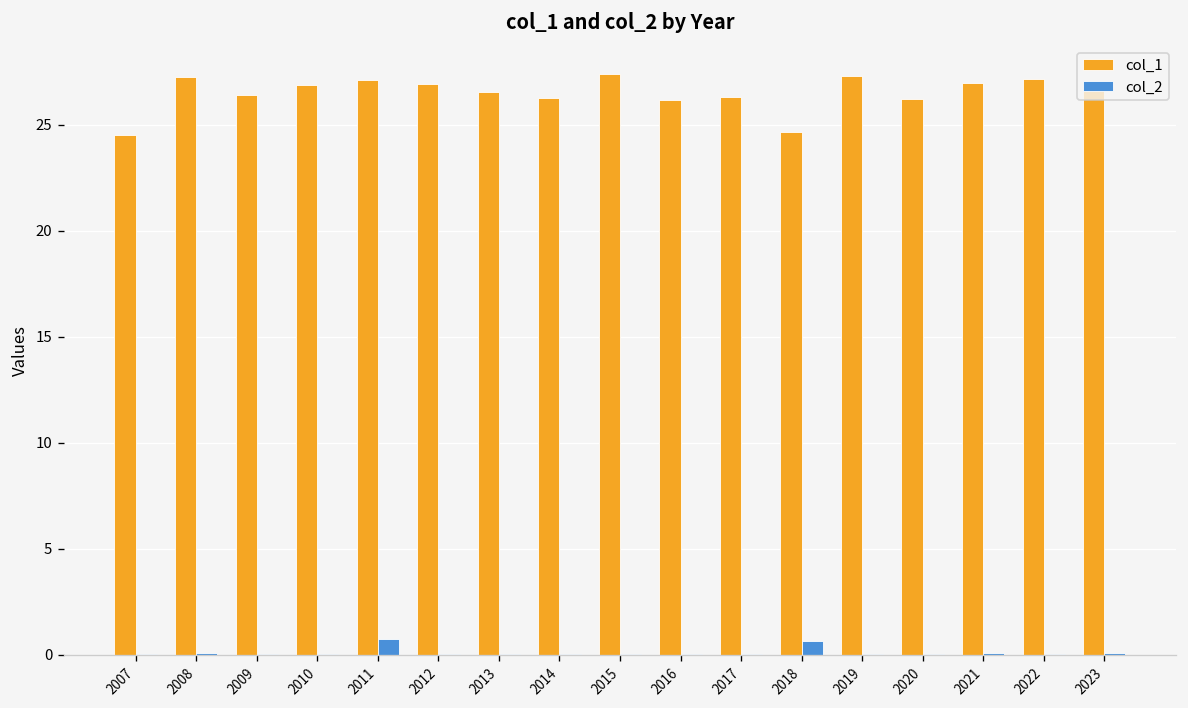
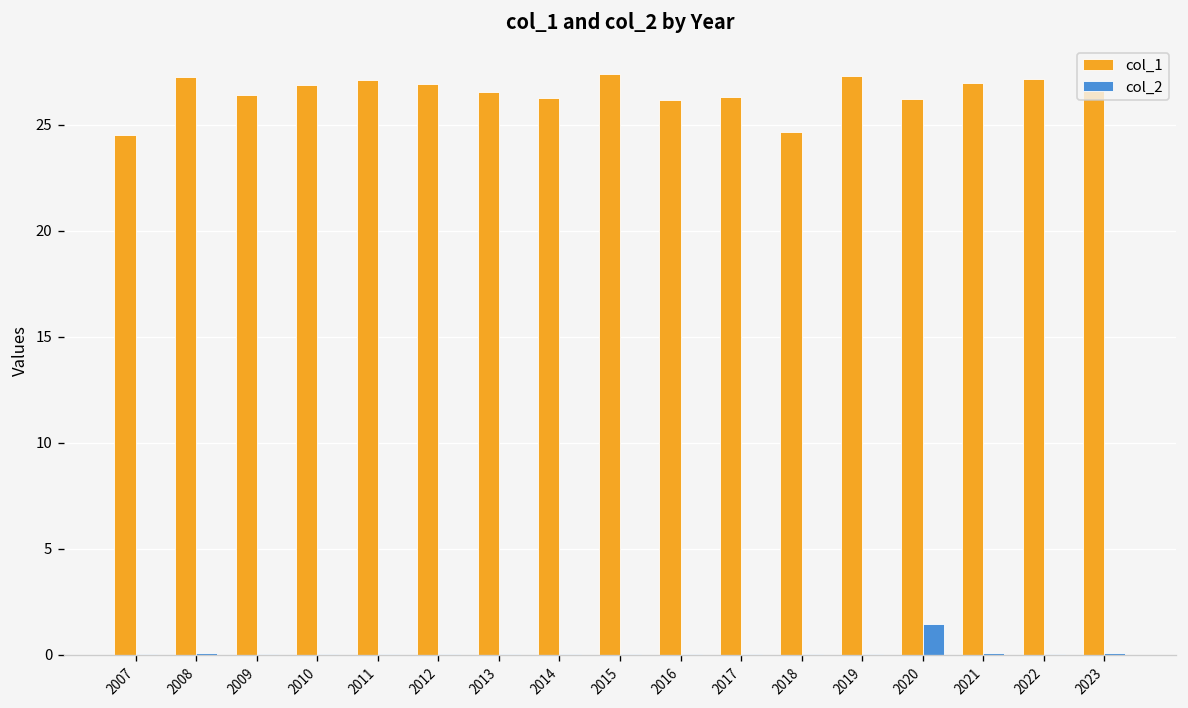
  {
    "col_1": {
      "2007": 24.5,
      "2008": 27.2,
      "2009": 26.4,
      "2010": 26.9,
      "2011": 27.1,
      "2012": 26.9,
      "2013": 26.5,
      "2014": 26.2,
      "2015": 27.4,
      "2016": 26.2,
      "2017": 26.3,
      "2018": 24.7,
      "2019": 27.3,
      "2020": 26.2,
      "2021": 27.0,
      "2022": 27.2
    },
    "col_2": {
-     "2011": 0.8,
-     "2018": 0.6,
-     "2020": 0.0
+     "2011": 0.0,
+     "2018": 0.1,
+     "2020": 1.4
    }
  }
